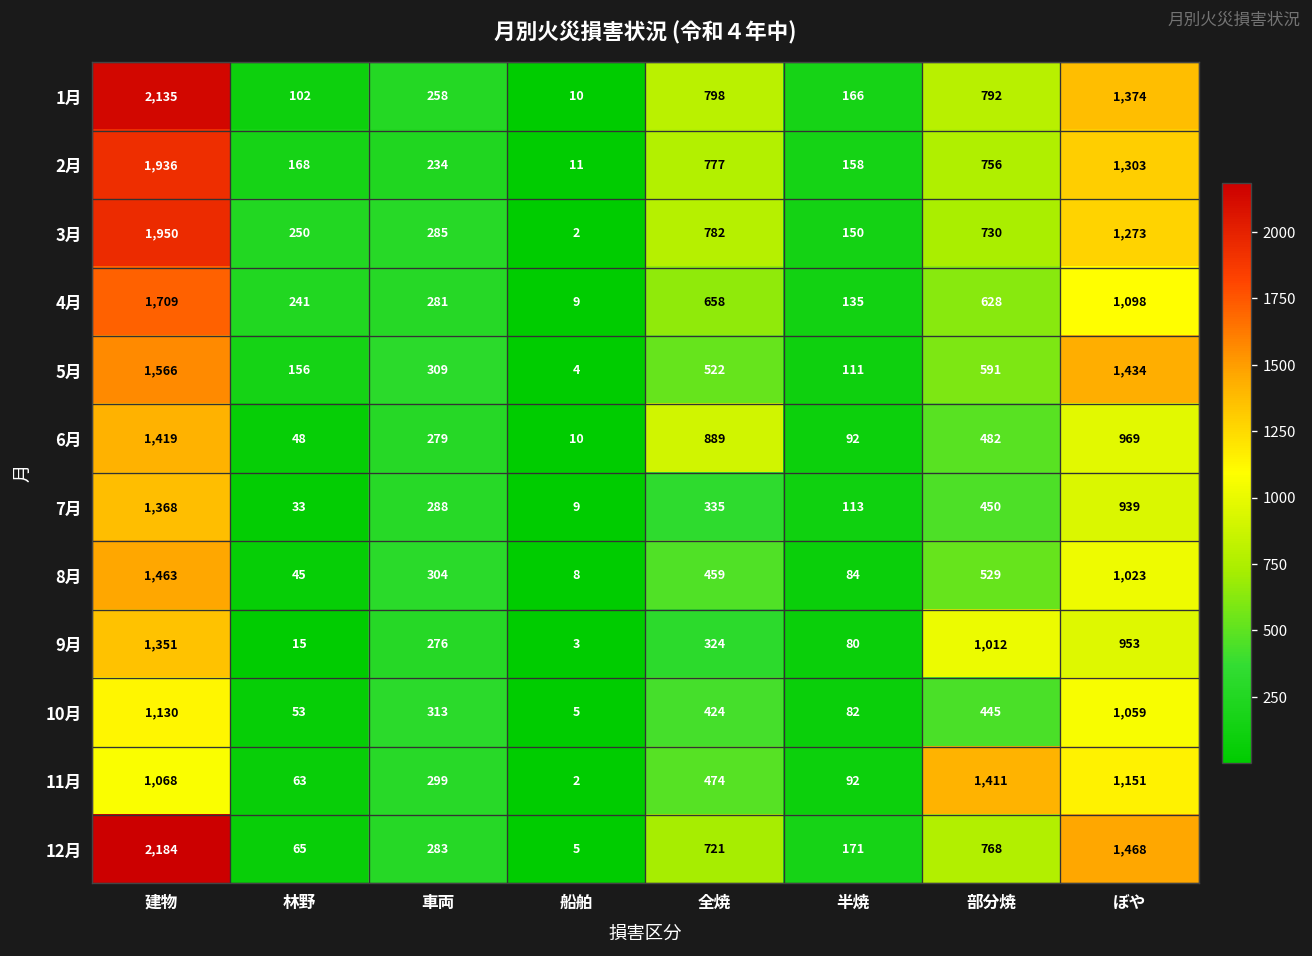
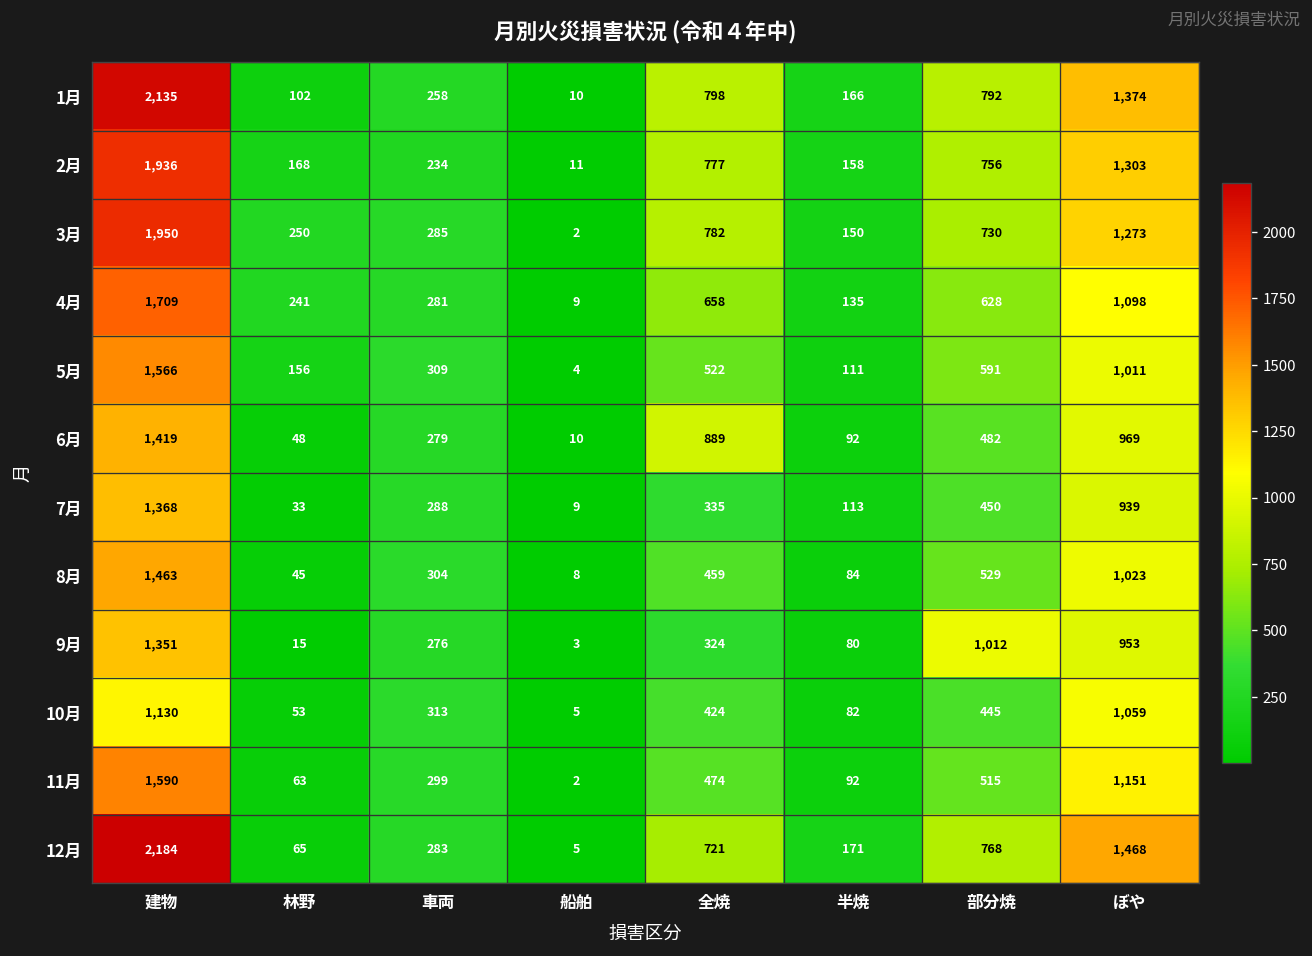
  {
    "1月": {
      "建物": "2,135",
      "林野": "102",
      "車両": "258",
      "船舶": "10",
      "全焼": "798",
      "半焼": "166",
      "部分焼": "792",
      "ぼや": "1,374"
    },
    "2月": {
      "建物": "1,936",
      "林野": "168",
      "車両": "234",
      "船舶": "11",
      "全焼": "777",
      "半焼": "158",
      "部分焼": "756",
      "ぼや": "1,303"
    },
    "3月": {
      "建物": "1,950",
      "林野": "250",
      "車両": "285",
      "船舶": "2",
      "全焼": "782",
      "半焼": "150",
      "部分焼": "730",
      "ぼや": "1,273"
    },
    "4月": {
      "建物": "1,709",
      "林野": "241",
      "車両": "281",
      "船舶": "9",
      "全焼": "658",
      "半焼": "135",
      "部分焼": "628",
      "ぼや": "1,098"
    },
    "5月": {
      "建物": "1,566",
      "林野": "156",
      "車両": "309",
      "船舶": "4",
      "全焼": "522",
      "半焼": "111",
      "部分焼": "591",
-     "ぼや": "1,434"
+     "ぼや": "1,011"
    },
    "6月": {
      "建物": "1,419",
      "林野": "48",
      "車両": "279",
      "船舶": "10",
      "全焼": "889",
      "半焼": "92",
      "部分焼": "482",
      "ぼや": "969"
    },
    "7月": {
      "建物": "1,368",
      "林野": "33",
      "車両": "288",
      "船舶": "9",
      "全焼": "335",
      "半焼": "113",
      "部分焼": "450",
      "ぼや": "939"
    },
    "8月": {
      "建物": "1,463",
      "林野": "45",
      "車両": "304",
      "船舶": "8",
      "全焼": "459",
      "半焼": "84",
      "部分焼": "529",
      "ぼや": "1,023"
    },
    "9月": {
      "建物": "1,351",
      "林野": "15",
      "車両": "276",
      "船舶": "3",
      "全焼": "324",
      "半焼": "80",
      "部分焼": "1,012",
      "ぼや": "953"
    },
    "10月": {
      "建物": "1,130",
      "林野": "53",
      "車両": "313",
      "船舶": "5",
      "全焼": "424",
      "半焼": "82",
      "部分焼": "445",
      "ぼや": "1,059"
    },
    "11月": {
-     "建物": "1,068",
+     "建物": "1,590",
      "林野": "63",
      "車両": "299",
      "船舶": "2",
      "全焼": "474",
      "半焼": "92",
-     "部分焼": "1,411",
+     "部分焼": "515",
      "ぼや": "1,151"
    },
    "12月": {
      "建物": "2,184",
      "林野": "65",
      "車両": "283",
      "船舶": "5",
      "全焼": "721",
      "半焼": "171",
      "部分焼": "768",
      "ぼや": "1,468"
    }
  }
